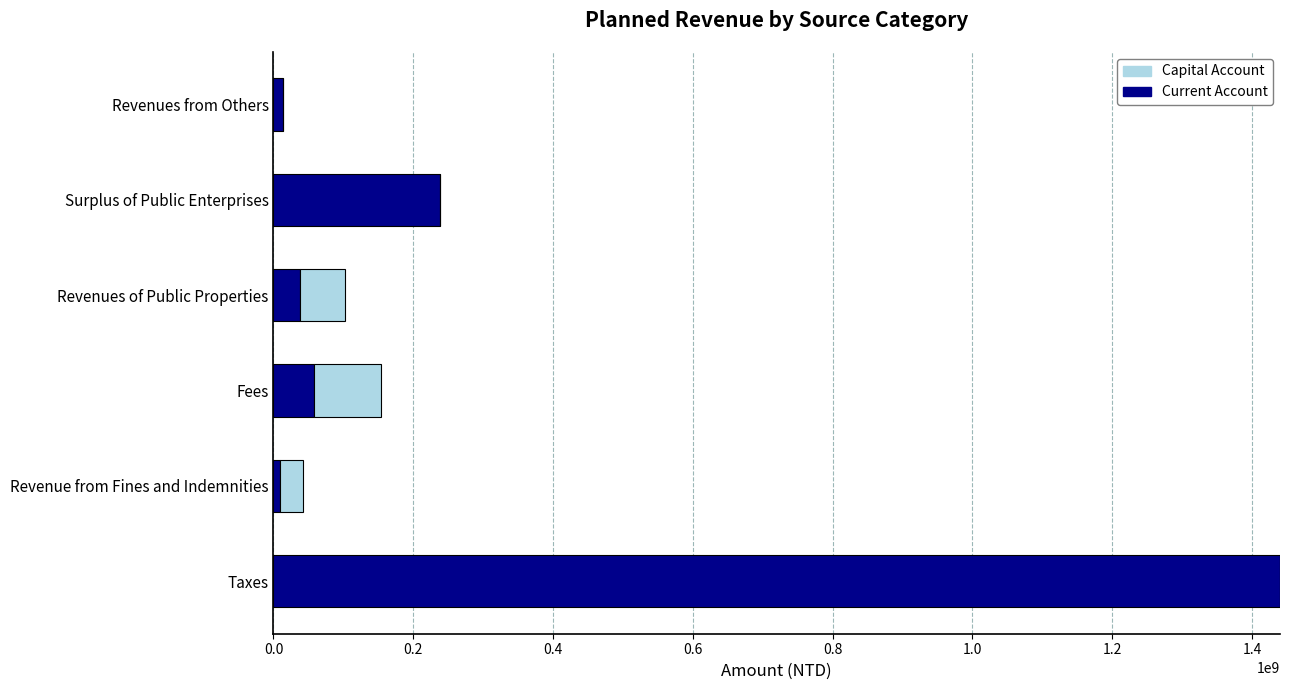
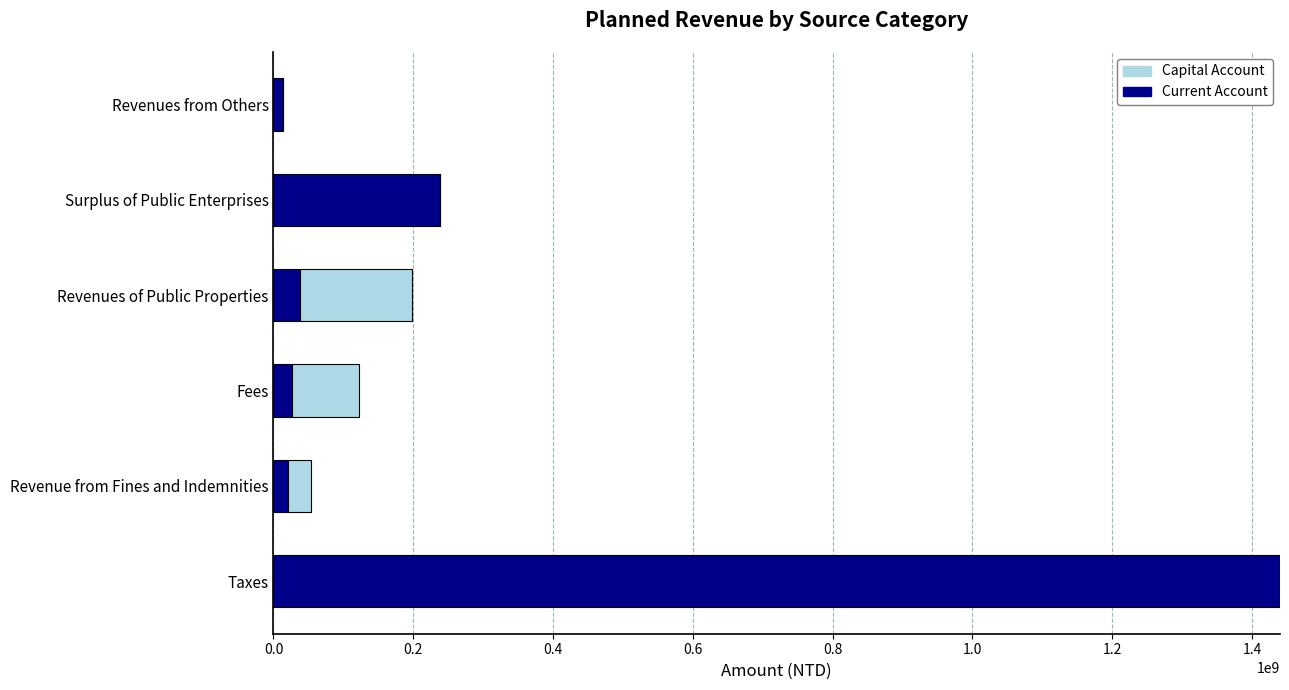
  {
    "Current Account": {
      "Revenues from Others": 10000000,
      "Surplus of Public Enterprises": 240000000,
      "Revenues of Public Properties": 40000000,
-     "Fees": 60000000,
-     "Revenue from Fines and Indemnities": 10000000,
+     "Fees": 30000000,
+     "Revenue from Fines and Indemnities": 20000000,
      "Taxes": 1440000000
    },
    "Capital Account": {
      "Revenues from Others": 0,
      "Surplus of Public Enterprises": 0,
-     "Revenues of Public Properties": 70000000,
+     "Revenues of Public Properties": 160000000,
      "Fees": 100000000,
      "Revenue from Fines and Indemnities": 30000000,
      "Taxes": 0
    }
  }
